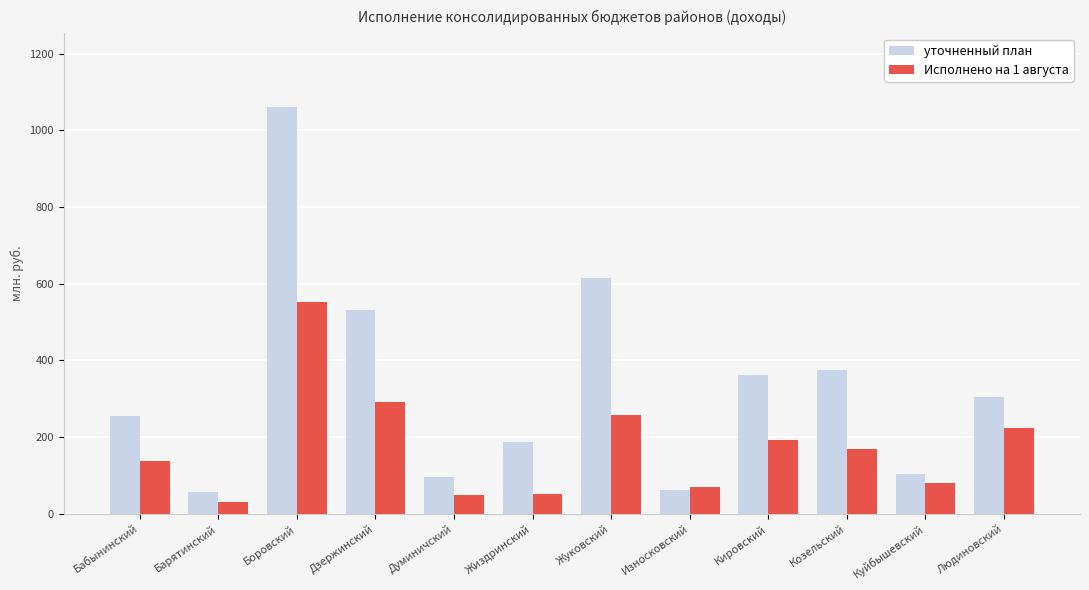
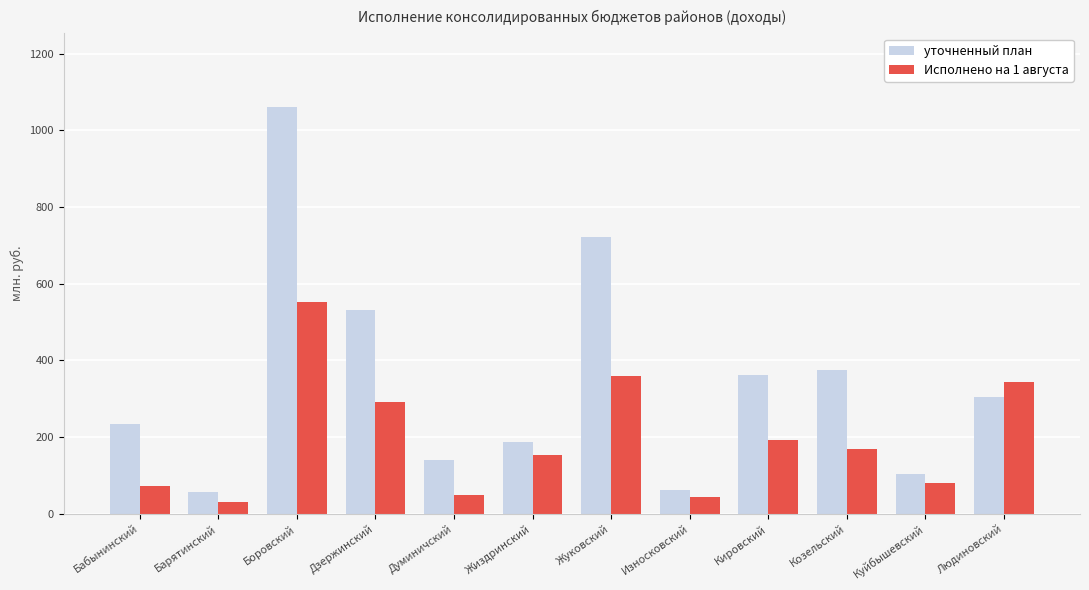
  {
    "уточненный план": {
-     "Бабынинский": 250,
+     "Бабынинский": 230,
      "Барятинский": 60,
      "Боровский": 1060,
      "Дзержинский": 530,
-     "Думиничский": 100,
+     "Думиничский": 140,
      "Жиздринский": 190,
-     "Жуковский": 620,
+     "Жуковский": 720,
      "Износковский": 60,
      "Кировский": 360,
      "Козельский": 370,
      "Куйбышевский": 100,
      "Людиновский": 300
    },
    "Исполнено на 1 августа": {
-     "Бабынинский": 140,
+     "Бабынинский": 70,
      "Барятинский": 30,
      "Боровский": 550,
      "Дзержинский": 290,
      "Думиничский": 50,
-     "Жиздринский": 50,
-     "Жуковский": 260,
-     "Износковский": 70,
+     "Жиздринский": 150,
+     "Жуковский": 360,
+     "Износковский": 40,
      "Кировский": 190,
      "Козельский": 170,
      "Куйбышевский": 80,
-     "Людиновский": 220
+     "Людиновский": 340
    }
  }
